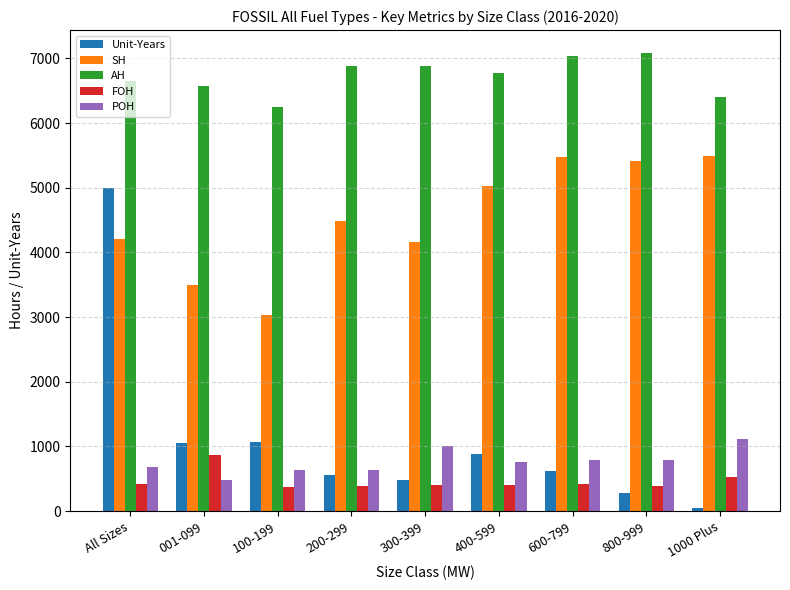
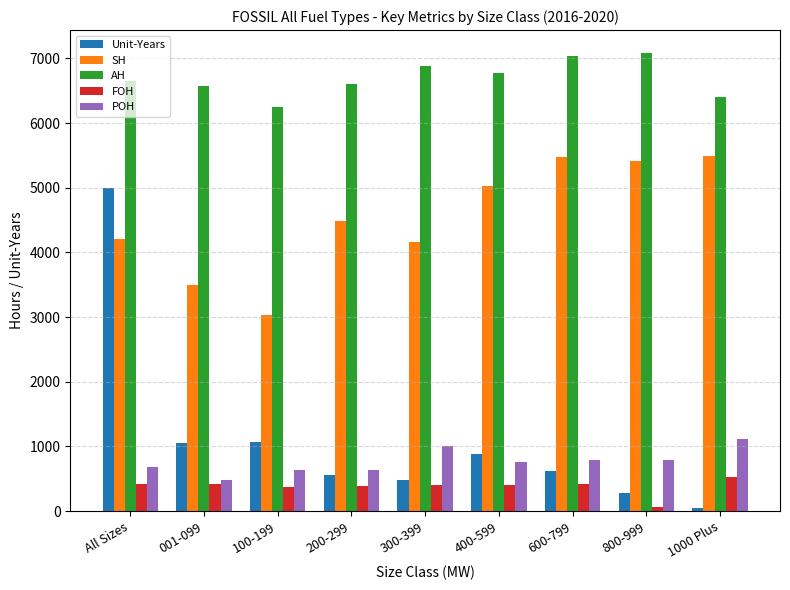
  {
    "Unit-Years": {
      "All Sizes": 5000,
      "001-099": 1000,
      "100-199": 1100,
      "200-299": 600,
      "300-399": 500,
      "400-599": 900,
      "600-799": 600,
      "800-999": 300,
      "1000 Plus": 100
    },
    "SH": {
      "All Sizes": 4200,
      "001-099": 3500,
      "100-199": 3000,
      "200-299": 4500,
      "300-399": 4200,
      "400-599": 5000,
      "600-799": 5500,
      "800-999": 5400,
      "1000 Plus": 5500
    },
    "AH": {
      "001-099": 6600,
      "100-199": 6300,
-     "200-299": 6900,
+     "200-299": 6600,
      "300-399": 6900,
      "400-599": 6800,
      "600-799": 7000,
      "800-999": 7100,
      "1000 Plus": 6400
    },
    "FOH": {
      "All Sizes": 400,
-     "001-099": 900,
+     "001-099": 400,
      "100-199": 400,
      "200-299": 400,
      "300-399": 400,
      "400-599": 400,
      "600-799": 400,
-     "800-999": 400,
+     "800-999": 100,
      "1000 Plus": 500
    },
    "POH": {
      "All Sizes": 700,
      "001-099": 500,
      "100-199": 600,
      "200-299": 600,
      "300-399": 1000,
      "400-599": 800,
      "600-799": 800,
      "800-999": 800,
      "1000 Plus": 1100
    }
  }
